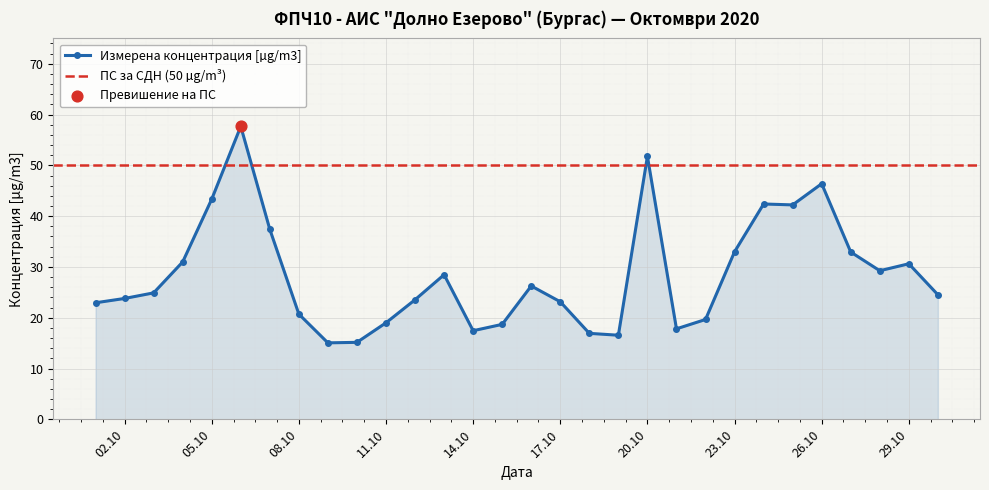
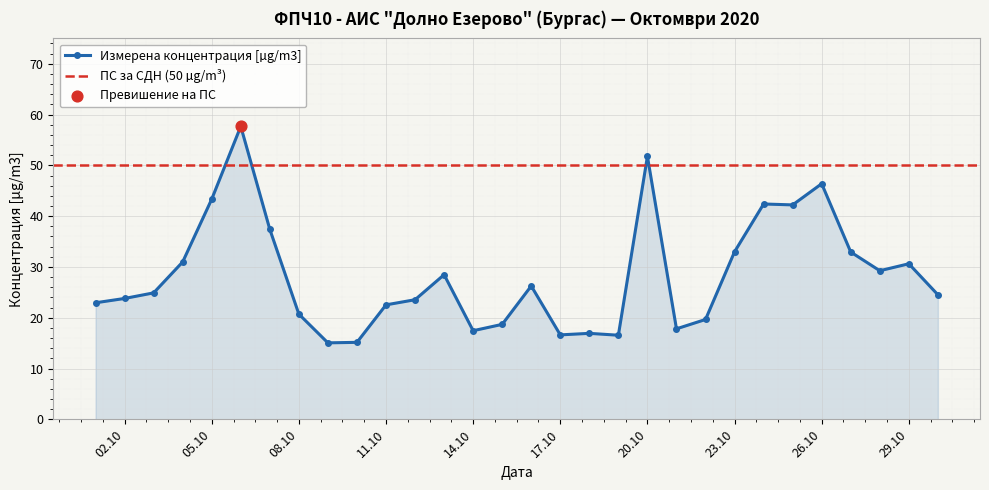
  {
    "Измерена концентрация [µg/m3]": {
      "02.10": 24,
      "05.10": 43,
      "08.10": 21,
-     "11.10": 19,
+     "11.10": 23,
      "14.10": 17,
-     "17.10": 23,
+     "17.10": 17,
      "20.10": 52,
      "23.10": 33,
      "26.10": 46,
      "29.10": 31
    }
  }
